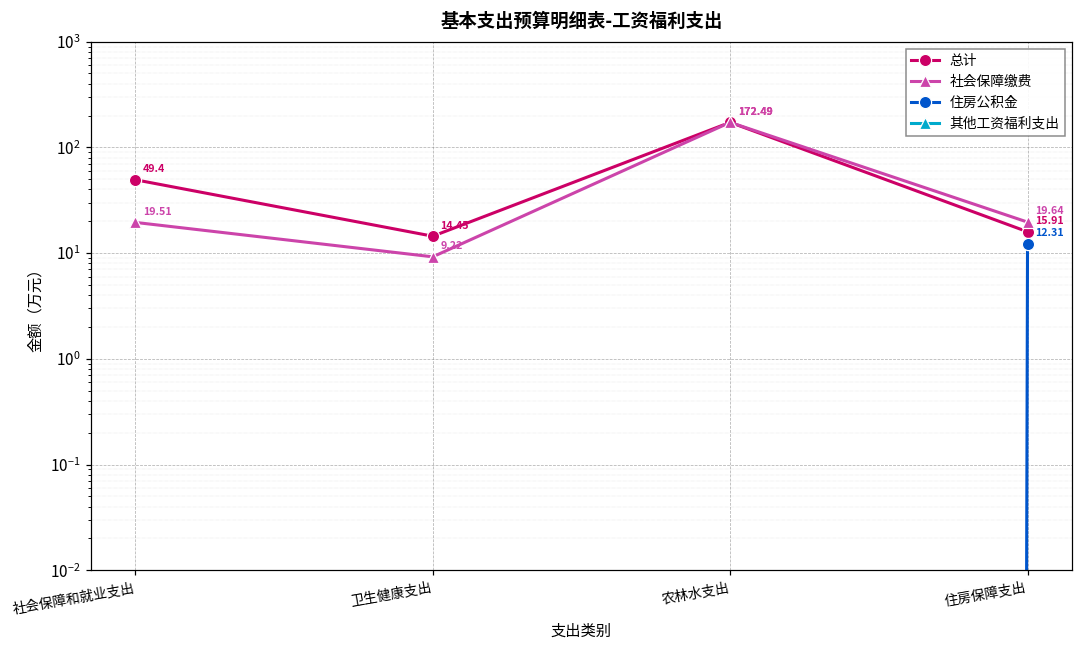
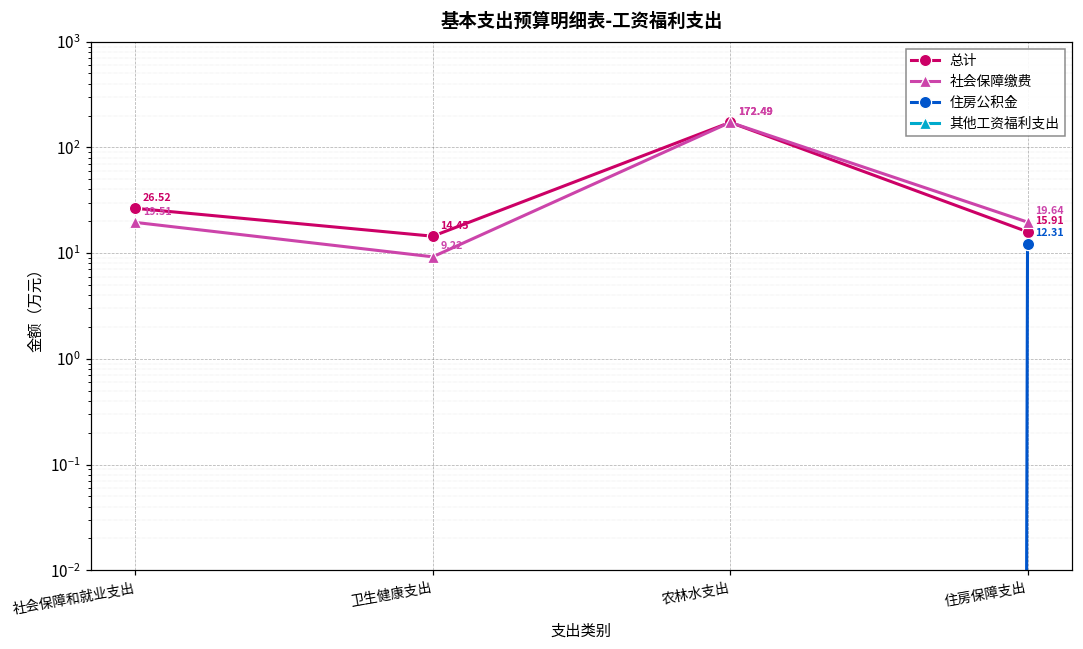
  {
    "总计": {
-     "社会保障和就业支出": 49.4,
+     "社会保障和就业支出": 26.52,
      "卫生健康支出": 14.45,
      "住房保障支出": 15.91
    },
    "社会保障缴费": {
      "社会保障和就业支出": 19.51,
      "卫生健康支出": 9.22,
      "住房保障支出": 19.64
    },
    "住房公积金": {
      "住房保障支出": 12.31
    }
  }
